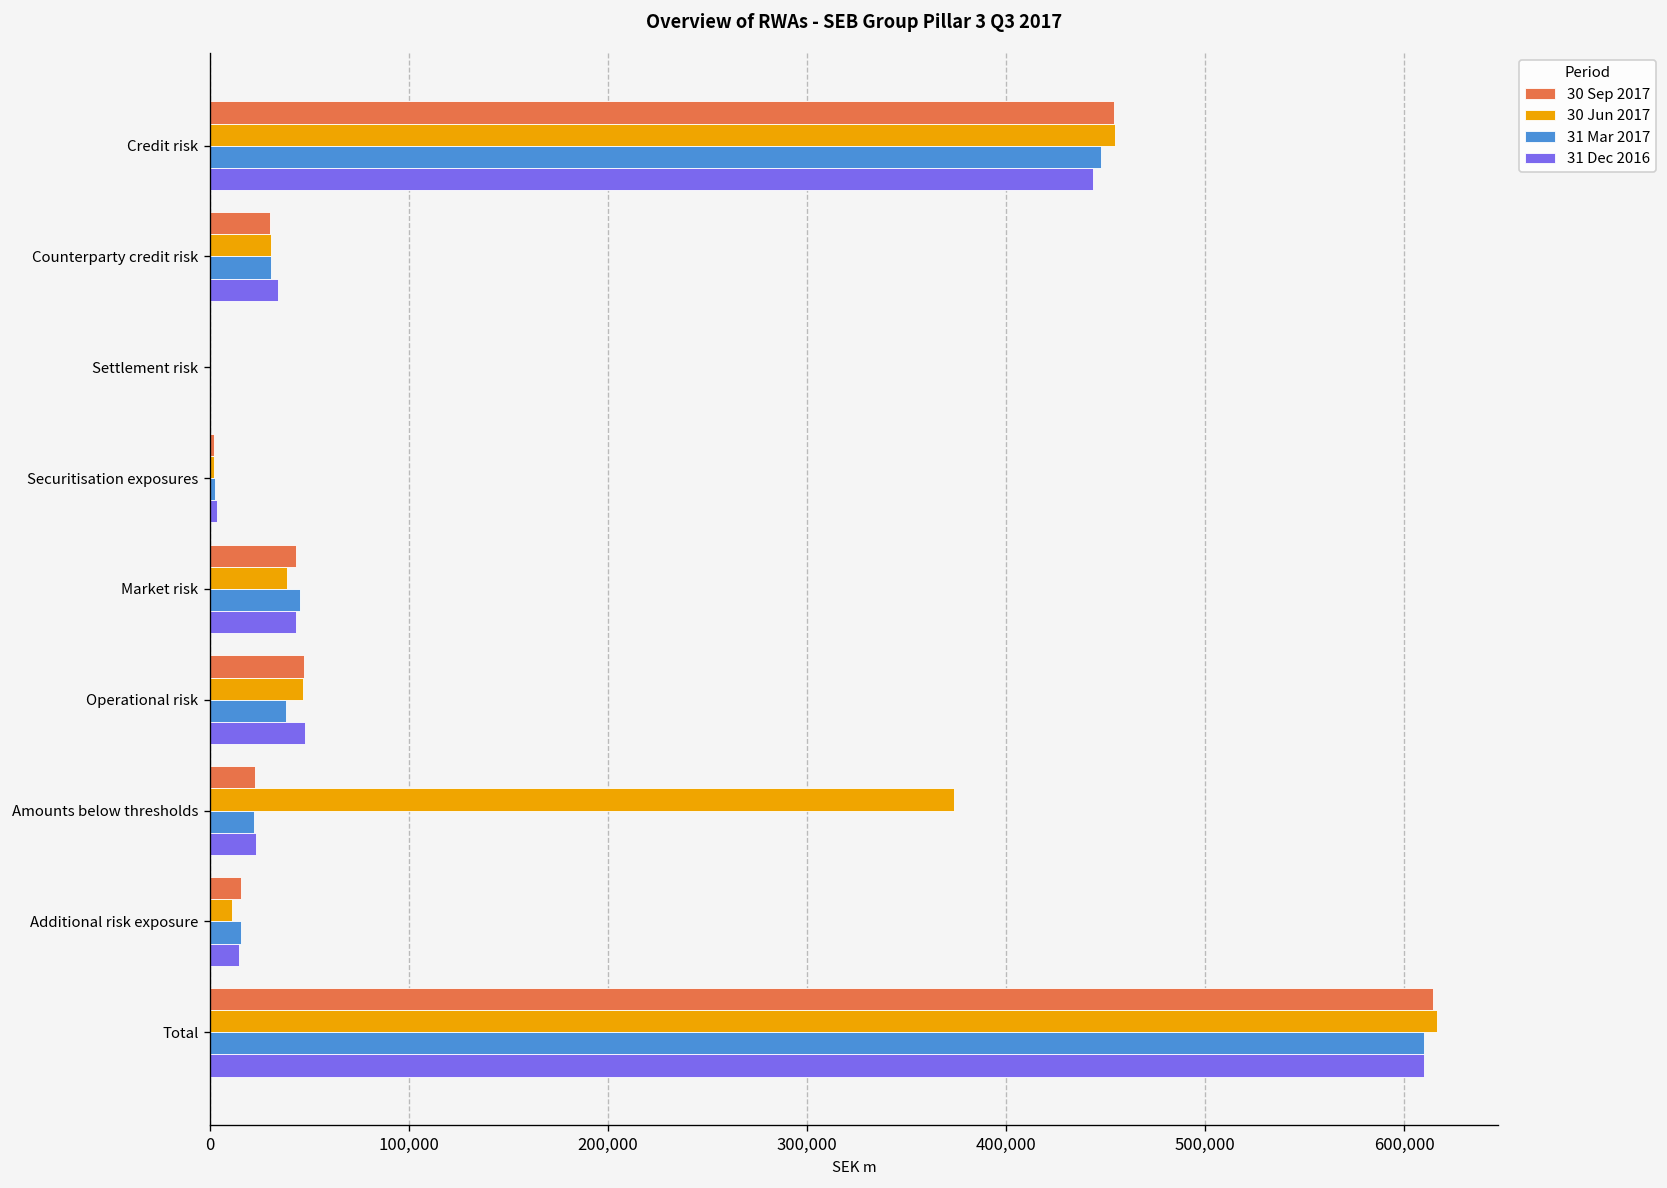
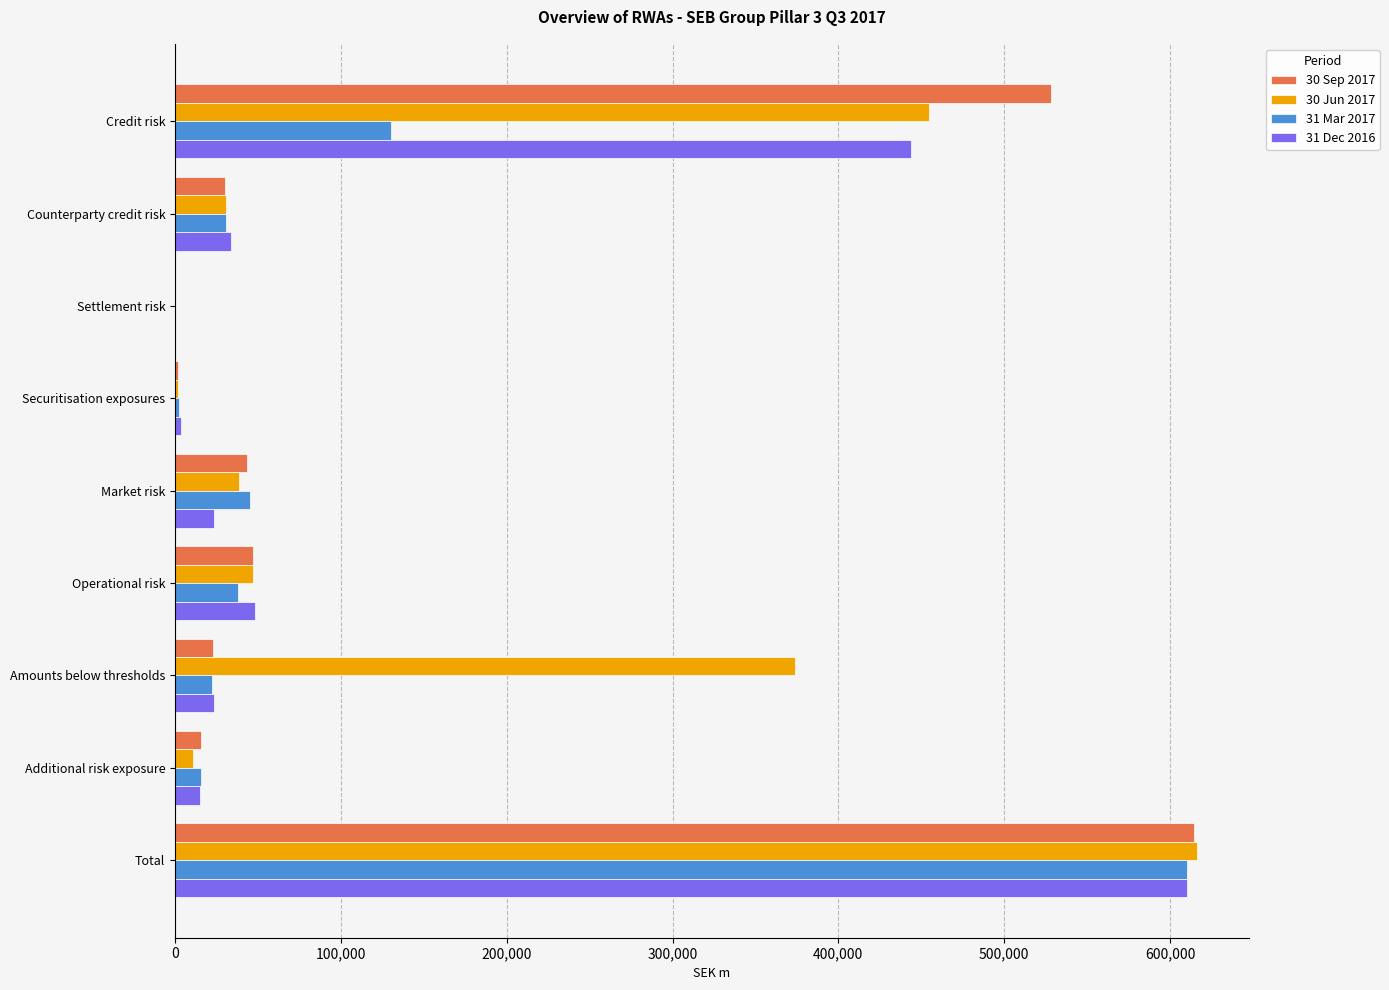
  {
    "30 Sep 2017": {
-     "Credit risk": "454,000",
+     "Credit risk": "528,000",
      "Counterparty credit risk": "30,000",
      "Securitisation exposures": "2,000",
      "Market risk": "43,000",
      "Operational risk": "47,000",
      "Amounts below thresholds": "23,000",
      "Additional risk exposure": "16,000",
      "Total": "615,000"
    },
    "30 Jun 2017": {
      "Credit risk": "455,000",
      "Counterparty credit risk": "30,000",
      "Securitisation exposures": "2,000",
      "Market risk": "39,000",
      "Operational risk": "47,000",
      "Amounts below thresholds": "374,000",
      "Additional risk exposure": "11,000",
      "Total": "617,000"
    },
    "31 Mar 2017": {
-     "Credit risk": "448,000",
+     "Credit risk": "130,000",
      "Counterparty credit risk": "30,000",
      "Securitisation exposures": "2,000",
      "Market risk": "45,000",
      "Operational risk": "38,000",
      "Amounts below thresholds": "22,000",
      "Additional risk exposure": "16,000",
      "Total": "610,000"
    },
    "31 Dec 2016": {
      "Credit risk": "444,000",
      "Counterparty credit risk": "34,000",
      "Settlement risk": "0",
      "Securitisation exposures": "3,000",
-     "Market risk": "43,000",
+     "Market risk": "23,000",
      "Operational risk": "48,000",
      "Amounts below thresholds": "23,000",
      "Additional risk exposure": "15,000",
      "Total": "610,000"
    }
  }
